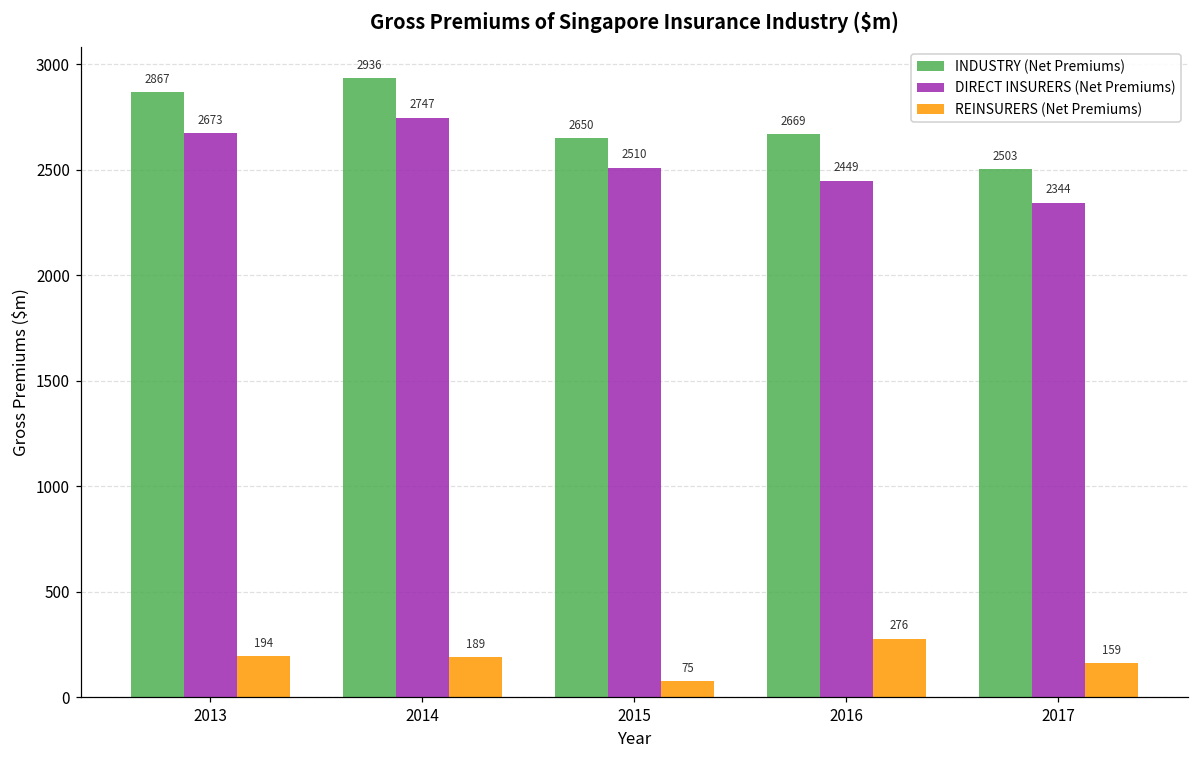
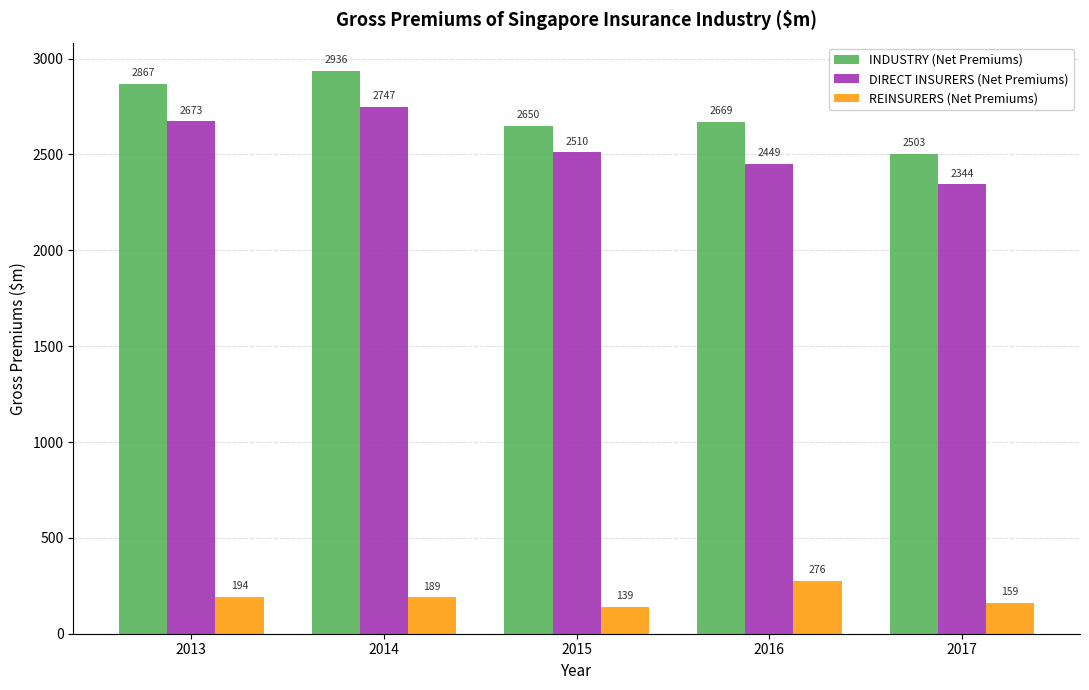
  {
    "INDUSTRY (Net Premiums)": {
      "2013": 2867,
      "2014": 2936,
      "2015": 2650,
      "2016": 2669,
      "2017": 2503
    },
    "DIRECT INSURERS (Net Premiums)": {
      "2013": 2673,
      "2014": 2747,
      "2015": 2510,
      "2016": 2449,
      "2017": 2344
    },
    "REINSURERS (Net Premiums)": {
      "2013": 194,
      "2014": 189,
-     "2015": 75,
+     "2015": 139,
      "2016": 276,
      "2017": 159
    }
  }
